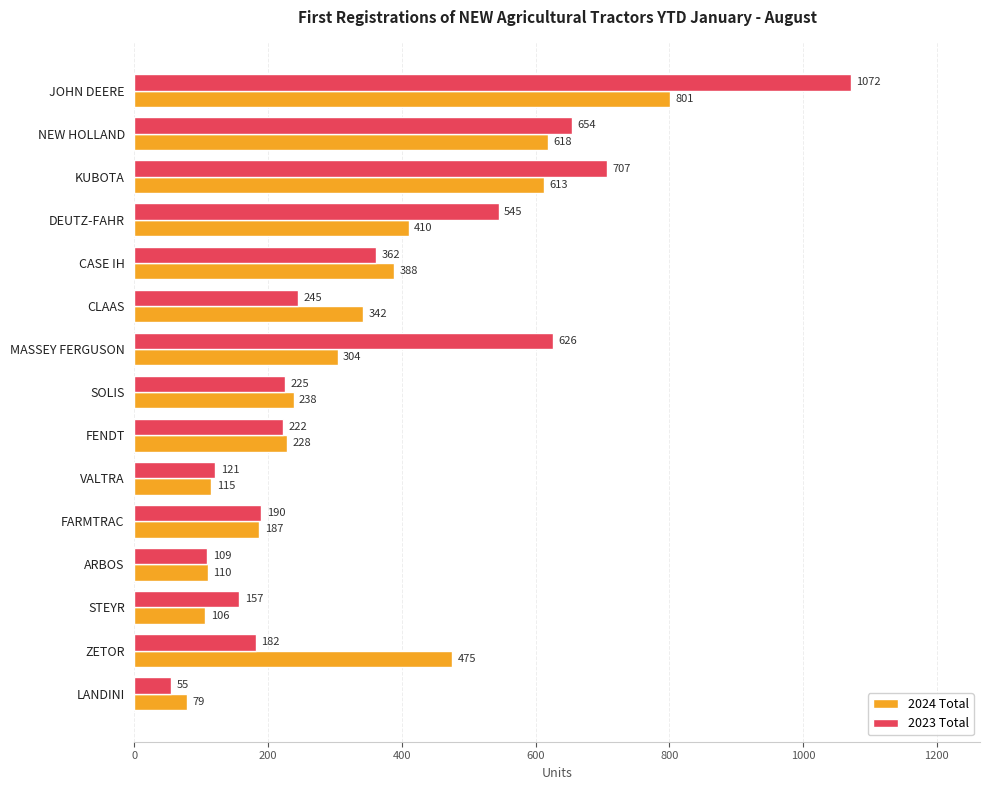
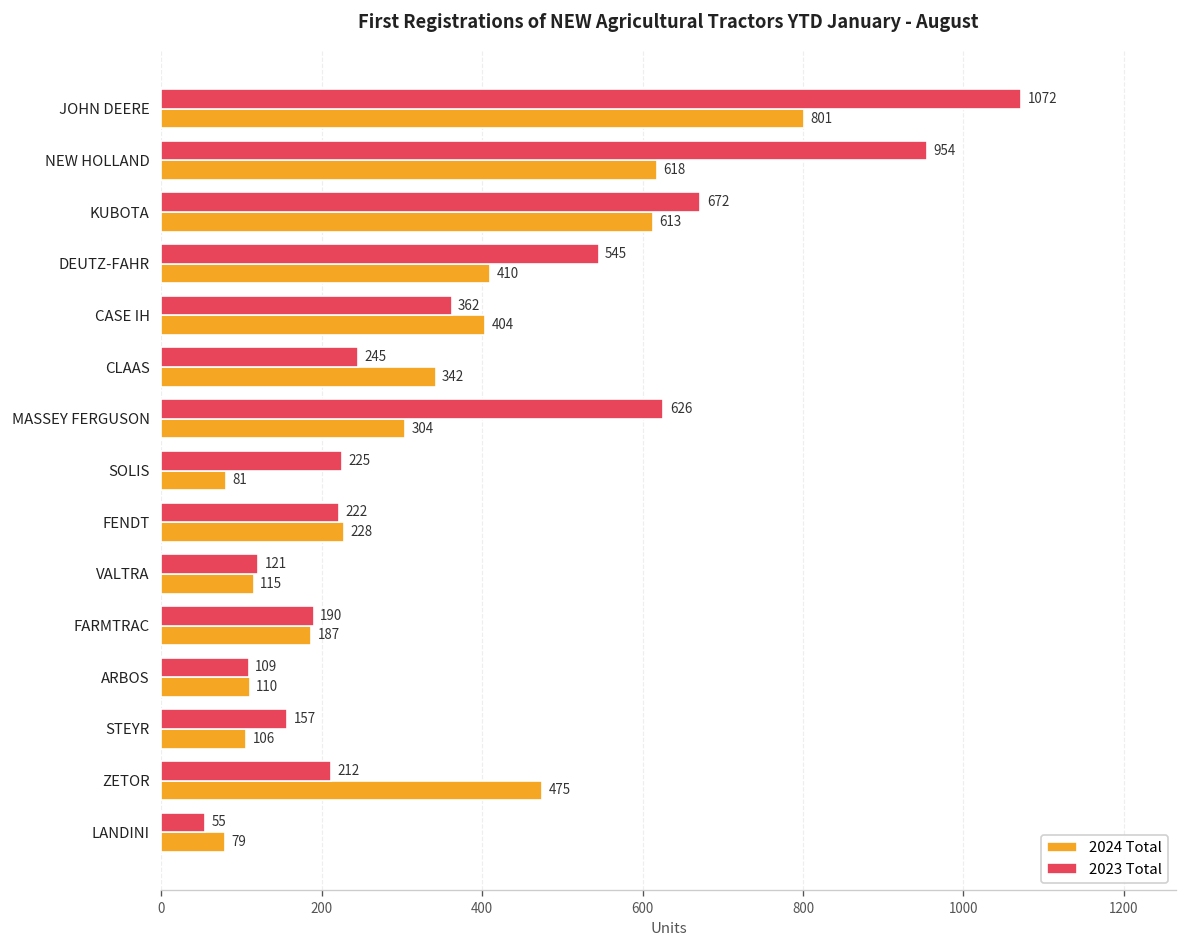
  {
    "2024 Total": {
      "JOHN DEERE": 801,
      "NEW HOLLAND": 618,
      "KUBOTA": 613,
      "DEUTZ-FAHR": 410,
-     "CASE IH": 388,
+     "CASE IH": 404,
      "CLAAS": 342,
      "MASSEY FERGUSON": 304,
-     "SOLIS": 238,
+     "SOLIS": 81,
      "FENDT": 228,
      "VALTRA": 115,
      "FARMTRAC": 187,
      "ARBOS": 110,
      "STEYR": 106,
      "ZETOR": 475,
      "LANDINI": 79
    },
    "2023 Total": {
      "JOHN DEERE": 1072,
-     "NEW HOLLAND": 654,
-     "KUBOTA": 707,
+     "NEW HOLLAND": 954,
+     "KUBOTA": 672,
      "DEUTZ-FAHR": 545,
      "CASE IH": 362,
      "CLAAS": 245,
      "MASSEY FERGUSON": 626,
      "SOLIS": 225,
      "FENDT": 222,
      "VALTRA": 121,
      "FARMTRAC": 190,
      "ARBOS": 109,
      "STEYR": 157,
-     "ZETOR": 182,
+     "ZETOR": 212,
      "LANDINI": 55
    }
  }
